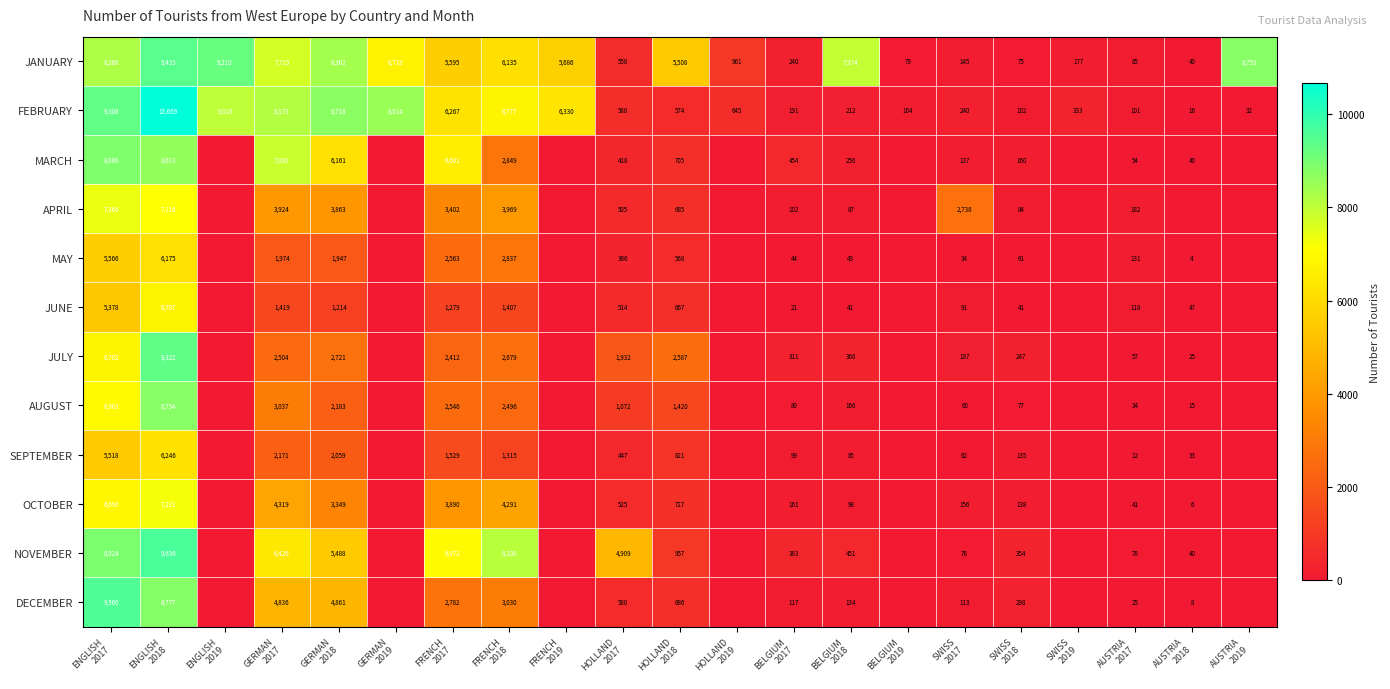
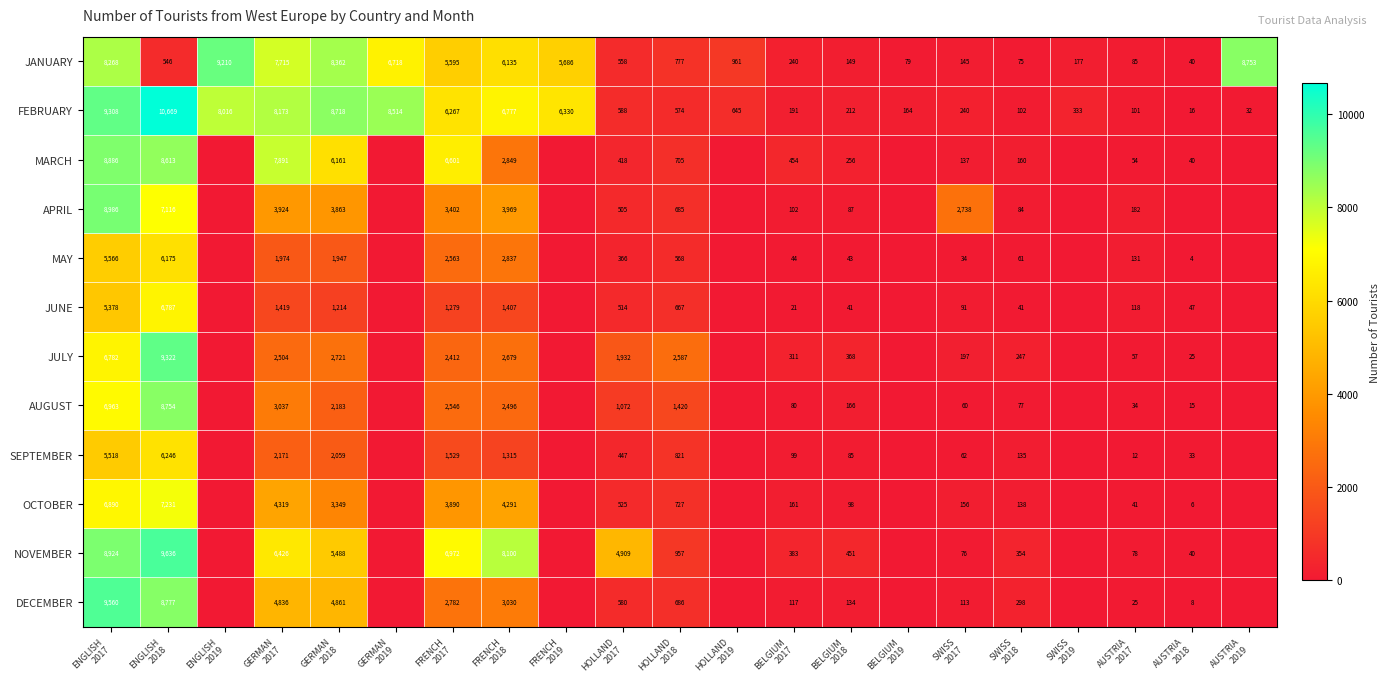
  {
    "JANUARY": {
      "ENGLISH 2017": "8,268",
-     "ENGLISH 2018": "9,433",
+     "ENGLISH 2018": "546",
      "ENGLISH 2019": "9,210",
      "GERMAN 2017": "7,715",
      "GERMAN 2018": "8,362",
      "GERMAN 2019": "6,718",
      "FRENCH 2017": "5,595",
      "FRENCH 2018": "6,135",
      "FRENCH 2019": "5,686",
      "HOLLAND 2017": "558",
-     "HOLLAND 2018": "5,508",
+     "HOLLAND 2018": "777",
      "HOLLAND 2019": "961",
      "BELGIUM 2017": "240",
-     "BELGIUM 2018": "7,974",
+     "BELGIUM 2018": "149",
      "BELGIUM 2019": "79",
      "SWISS 2017": "145",
      "SWISS 2018": "75",
      "SWISS 2019": "177",
      "AUSTRIA 2017": "85",
      "AUSTRIA 2018": "40",
      "AUSTRIA 2019": "8,753"
    },
    "FEBRUARY": {
      "ENGLISH 2017": "9,308",
      "ENGLISH 2018": "10,669",
      "ENGLISH 2019": "8,016",
      "GERMAN 2017": "8,173",
      "GERMAN 2018": "8,718",
      "GERMAN 2019": "8,514",
      "FRENCH 2017": "6,267",
      "FRENCH 2018": "6,777",
      "FRENCH 2019": "6,330",
      "HOLLAND 2017": "588",
      "HOLLAND 2018": "574",
      "HOLLAND 2019": "645",
      "BELGIUM 2017": "191",
      "BELGIUM 2018": "212",
      "BELGIUM 2019": "164",
      "SWISS 2017": "240",
      "SWISS 2018": "102",
      "SWISS 2019": "333",
      "AUSTRIA 2017": "101",
      "AUSTRIA 2018": "16",
      "AUSTRIA 2019": "32"
    },
    "MARCH": {
      "ENGLISH 2017": "8,886",
      "ENGLISH 2018": "8,613",
      "GERMAN 2017": "7,891",
      "GERMAN 2018": "6,161",
      "FRENCH 2017": "6,601",
      "FRENCH 2018": "2,849",
      "HOLLAND 2017": "418",
      "HOLLAND 2018": "705",
      "BELGIUM 2017": "454",
      "BELGIUM 2018": "256",
      "SWISS 2017": "137",
      "SWISS 2018": "160",
      "AUSTRIA 2017": "54",
      "AUSTRIA 2018": "40"
    },
    "APRIL": {
-     "ENGLISH 2017": "7,366",
+     "ENGLISH 2017": "8,986",
      "ENGLISH 2018": "7,116",
      "GERMAN 2017": "3,924",
      "GERMAN 2018": "3,863",
      "FRENCH 2017": "3,402",
      "FRENCH 2018": "3,969",
      "HOLLAND 2017": "505",
      "HOLLAND 2018": "685",
      "BELGIUM 2017": "102",
      "BELGIUM 2018": "87",
      "SWISS 2017": "2,738",
      "SWISS 2018": "84",
      "AUSTRIA 2017": "182"
    },
    "MAY": {
      "ENGLISH 2017": "5,566",
      "ENGLISH 2018": "6,175",
      "GERMAN 2017": "1,974",
      "GERMAN 2018": "1,947",
      "FRENCH 2017": "2,563",
      "FRENCH 2018": "2,837",
      "HOLLAND 2017": "366",
      "HOLLAND 2018": "568",
      "BELGIUM 2017": "44",
      "BELGIUM 2018": "43",
      "SWISS 2017": "34",
      "SWISS 2018": "61",
      "AUSTRIA 2017": "131",
      "AUSTRIA 2018": "4"
    },
    "JUNE": {
      "ENGLISH 2017": "5,378",
      "ENGLISH 2018": "6,787",
      "GERMAN 2017": "1,419",
      "GERMAN 2018": "1,214",
      "FRENCH 2017": "1,279",
      "FRENCH 2018": "1,407",
      "HOLLAND 2017": "514",
      "HOLLAND 2018": "667",
      "BELGIUM 2017": "21",
      "BELGIUM 2018": "41",
      "SWISS 2017": "91",
      "SWISS 2018": "41",
      "AUSTRIA 2017": "118",
      "AUSTRIA 2018": "47"
    },
    "JULY": {
      "ENGLISH 2017": "6,782",
      "ENGLISH 2018": "9,322",
      "GERMAN 2017": "2,504",
      "GERMAN 2018": "2,721",
      "FRENCH 2017": "2,412",
      "FRENCH 2018": "2,679",
      "HOLLAND 2017": "1,932",
      "HOLLAND 2018": "2,587",
      "BELGIUM 2017": "311",
      "BELGIUM 2018": "368",
      "SWISS 2017": "197",
      "SWISS 2018": "247",
      "AUSTRIA 2017": "57",
      "AUSTRIA 2018": "25"
    },
    "AUGUST": {
      "ENGLISH 2017": "6,963",
      "ENGLISH 2018": "8,754",
      "GERMAN 2017": "3,037",
      "GERMAN 2018": "2,183",
      "FRENCH 2017": "2,546",
      "FRENCH 2018": "2,496",
      "HOLLAND 2017": "1,072",
      "HOLLAND 2018": "1,420",
      "BELGIUM 2017": "80",
      "BELGIUM 2018": "166",
      "SWISS 2017": "60",
      "SWISS 2018": "77",
      "AUSTRIA 2017": "34",
      "AUSTRIA 2018": "15"
    },
    "SEPTEMBER": {
      "ENGLISH 2017": "5,518",
      "ENGLISH 2018": "6,246",
      "GERMAN 2017": "2,171",
      "GERMAN 2018": "2,059",
      "FRENCH 2017": "1,529",
      "FRENCH 2018": "1,315",
      "HOLLAND 2017": "447",
      "HOLLAND 2018": "821",
      "BELGIUM 2017": "99",
      "BELGIUM 2018": "85",
      "SWISS 2017": "62",
      "SWISS 2018": "135",
      "AUSTRIA 2017": "12",
      "AUSTRIA 2018": "33"
    },
    "OCTOBER": {
      "ENGLISH 2017": "6,890",
      "ENGLISH 2018": "7,231",
      "GERMAN 2017": "4,319",
      "GERMAN 2018": "3,349",
      "FRENCH 2017": "3,890",
      "FRENCH 2018": "4,291",
      "HOLLAND 2017": "525",
      "HOLLAND 2018": "727",
      "BELGIUM 2017": "161",
      "BELGIUM 2018": "98",
      "SWISS 2017": "156",
      "SWISS 2018": "138",
      "AUSTRIA 2017": "41",
      "AUSTRIA 2018": "6"
    },
    "NOVEMBER": {
      "ENGLISH 2017": "8,924",
      "ENGLISH 2018": "9,636",
      "GERMAN 2017": "6,426",
      "GERMAN 2018": "5,488",
      "FRENCH 2017": "6,972",
      "FRENCH 2018": "8,100",
      "HOLLAND 2017": "4,909",
      "HOLLAND 2018": "957",
      "BELGIUM 2017": "383",
      "BELGIUM 2018": "451",
      "SWISS 2017": "76",
      "SWISS 2018": "354",
      "AUSTRIA 2017": "78",
      "AUSTRIA 2018": "40"
    },
    "DECEMBER": {
      "ENGLISH 2017": "9,560",
      "ENGLISH 2018": "8,777",
      "GERMAN 2017": "4,836",
      "GERMAN 2018": "4,861",
      "FRENCH 2017": "2,782",
      "FRENCH 2018": "3,030",
      "HOLLAND 2017": "580",
      "HOLLAND 2018": "686",
      "BELGIUM 2017": "117",
      "BELGIUM 2018": "134",
      "SWISS 2017": "113",
      "SWISS 2018": "298",
      "AUSTRIA 2017": "25",
      "AUSTRIA 2018": "8"
    }
  }
